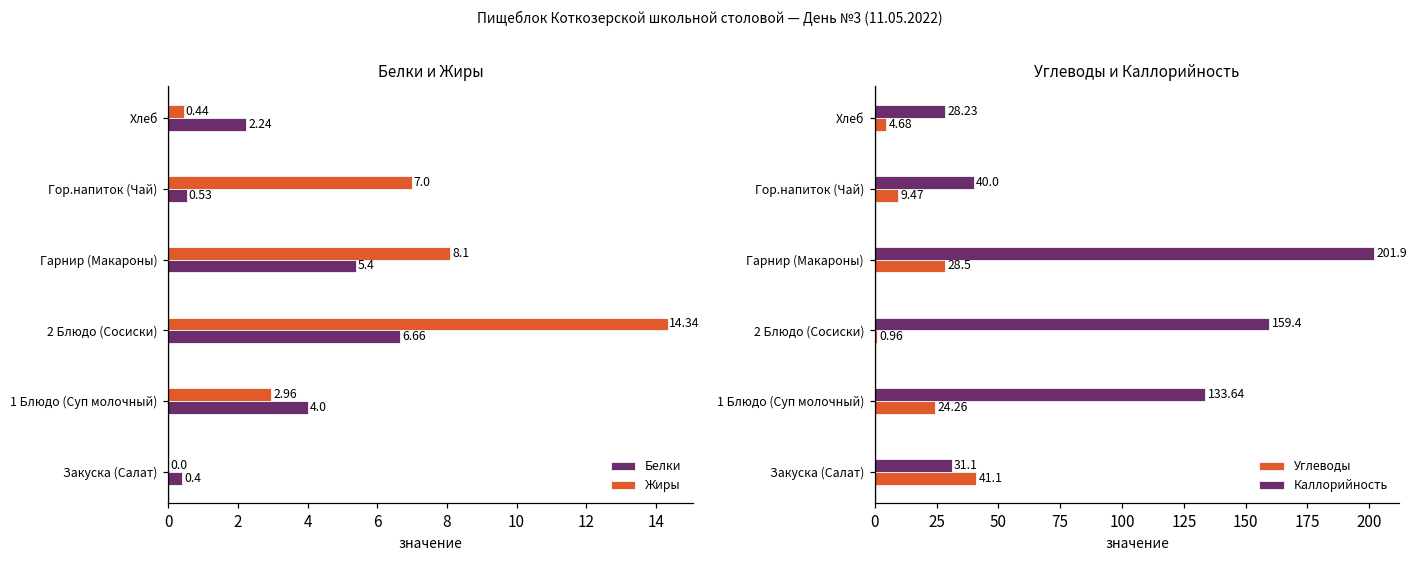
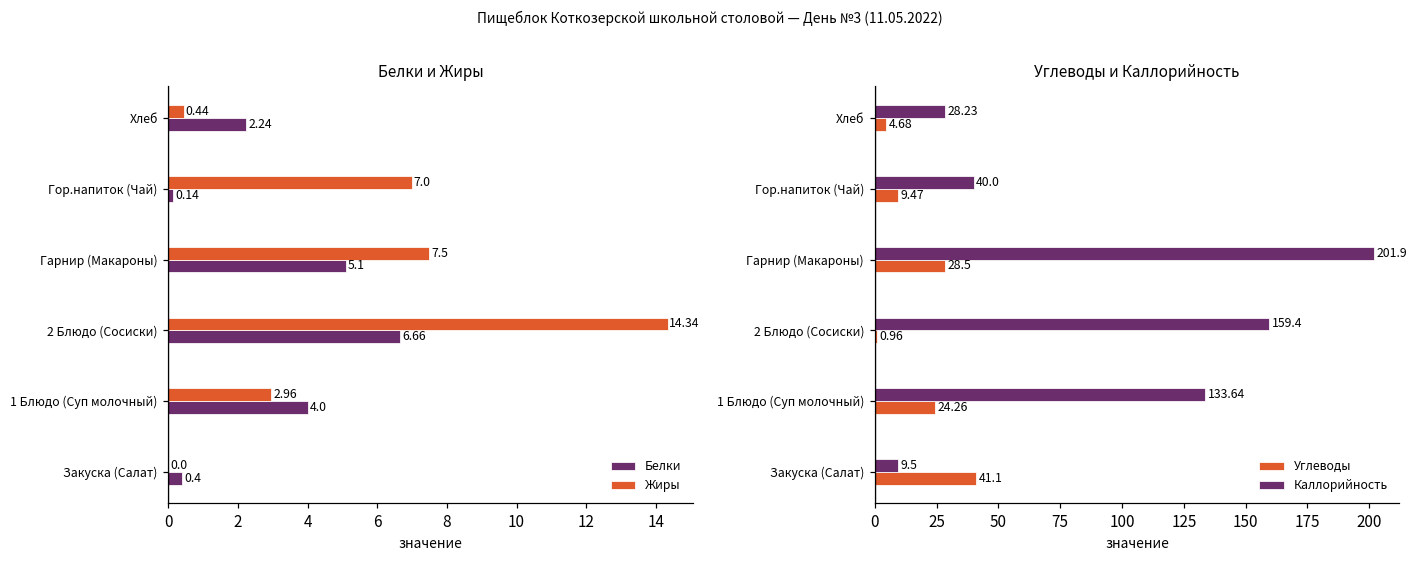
  {
    "Белки и Жиры": {
      "Белки": {
        "Хлеб": 2.24,
-       "Гор.напиток (Чай)": 0.53,
-       "Гарнир (Макароны)": 5.4,
+       "Гор.напиток (Чай)": 0.14,
+       "Гарнир (Макароны)": 5.1,
        "2 Блюдо (Сосиски)": 6.66,
        "1 Блюдо (Суп молочный)": 4.0,
        "Закуска (Салат)": 0.4
      },
      "Жиры": {
        "Хлеб": 0.44,
        "Гор.напиток (Чай)": 7.0,
-       "Гарнир (Макароны)": 8.1,
+       "Гарнир (Макароны)": 7.5,
        "2 Блюдо (Сосиски)": 14.34,
        "1 Блюдо (Суп молочный)": 2.96,
        "Закуска (Салат)": 0.0
      }
    },
    "Углеводы и Каллорийность": {
      "Углеводы": {
        "Хлеб": 4.68,
        "Гор.напиток (Чай)": 9.47,
        "Гарнир (Макароны)": 28.5,
        "2 Блюдо (Сосиски)": 0.96,
        "1 Блюдо (Суп молочный)": 24.26,
        "Закуска (Салат)": 41.1
      },
      "Каллорийность": {
        "Хлеб": 28.23,
        "Гор.напиток (Чай)": 40.0,
        "Гарнир (Макароны)": 201.9,
        "2 Блюдо (Сосиски)": 159.4,
        "1 Блюдо (Суп молочный)": 133.64,
-       "Закуска (Салат)": 31.1
+       "Закуска (Салат)": 9.5
      }
    }
  }
